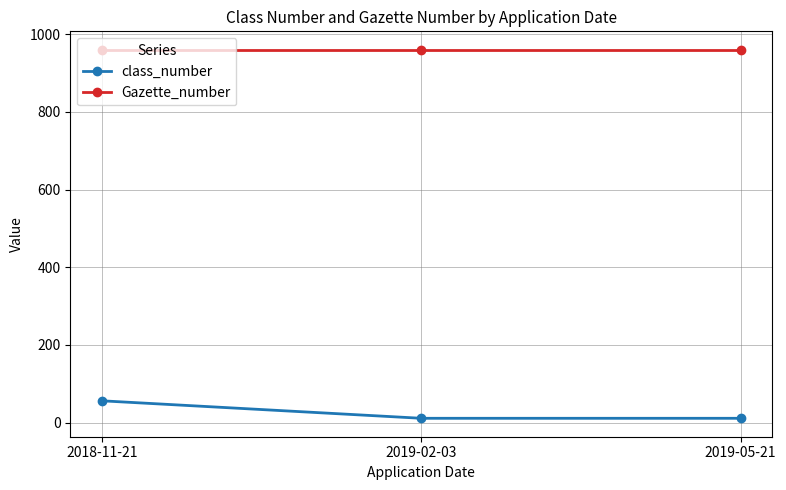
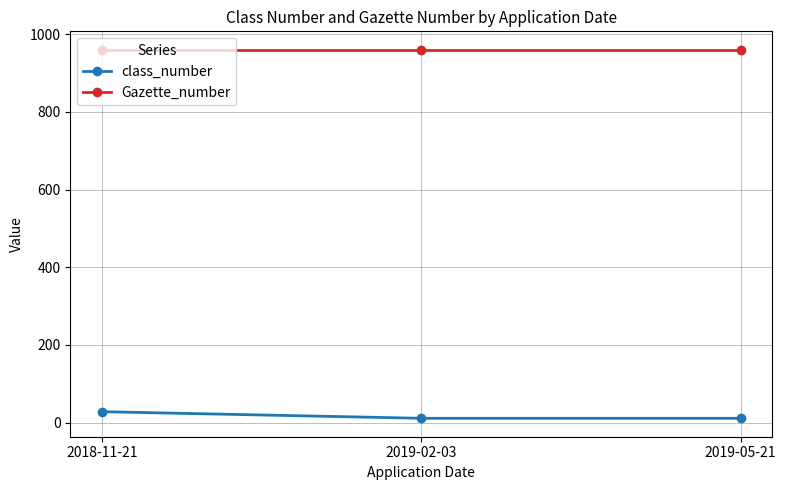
  {
    "class_number": {
-     "2018-11-21": 60,
+     "2018-11-21": 30,
      "2019-02-03": 10,
      "2019-05-21": 10
    },
    "Gazette_number": {
      "2019-02-03": 960,
      "2019-05-21": 960
    }
  }
